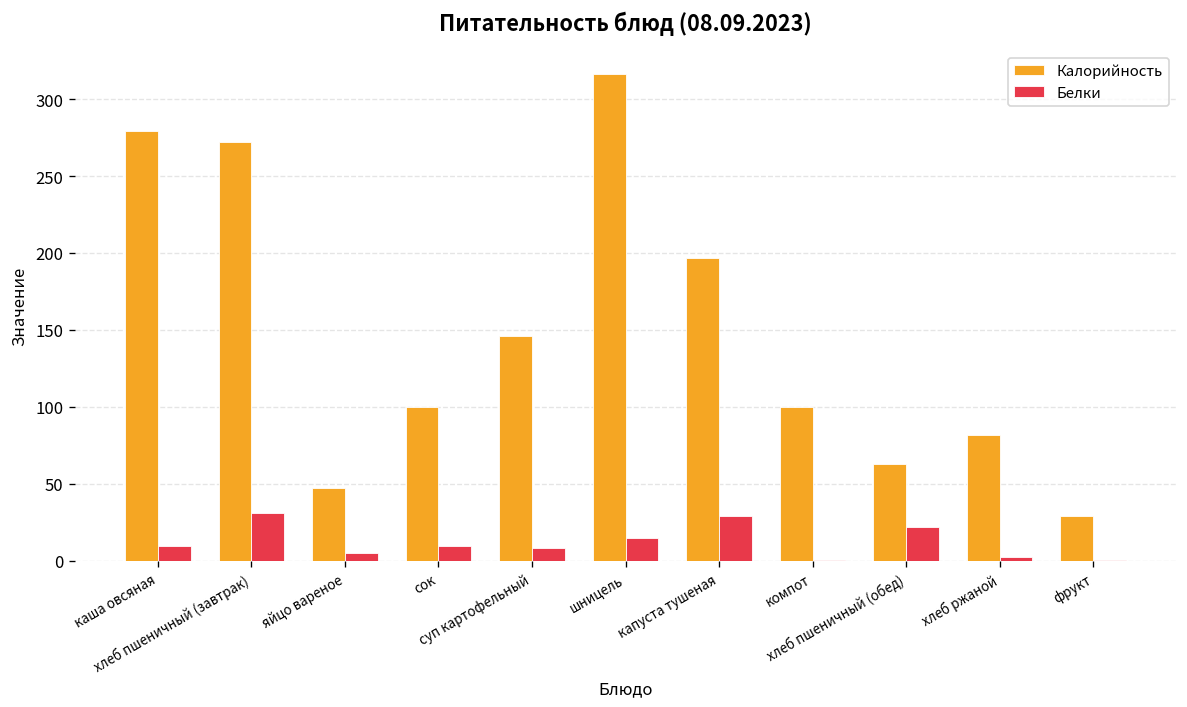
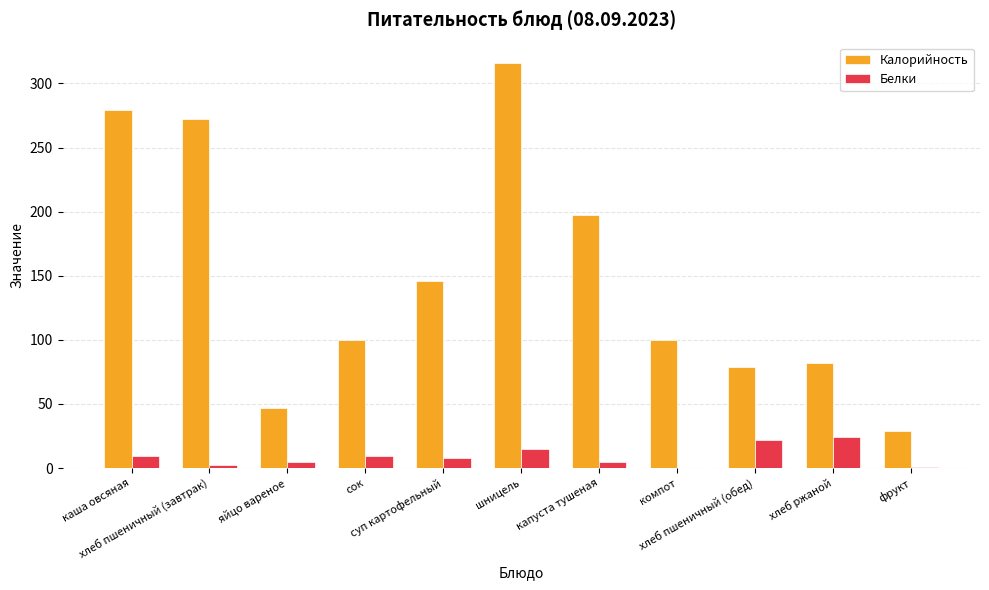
  {
    "Калорийность": {
      "каша овсяная": 279,
      "хлеб пшеничный (завтрак)": 272,
      "яйцо вареное": 47,
      "сок": 100,
      "суп картофельный": 146,
      "шницель": 316,
      "капуста тушеная": 197,
      "компот": 100,
-     "хлеб пшеничный (обед)": 63,
+     "хлеб пшеничный (обед)": 79,
      "хлеб ржаной": 82,
      "фрукт": 29
    },
    "Белки": {
      "каша овсяная": 10,
-     "хлеб пшеничный (завтрак)": 31,
+     "хлеб пшеничный (завтрак)": 2,
      "яйцо вареное": 5,
      "сок": 9,
      "суп картофельный": 8,
      "шницель": 15,
-     "капуста тушеная": 29,
+     "капуста тушеная": 5,
      "хлеб пшеничный (обед)": 22,
-     "хлеб ржаной": 3
+     "хлеб ржаной": 24
    }
  }
